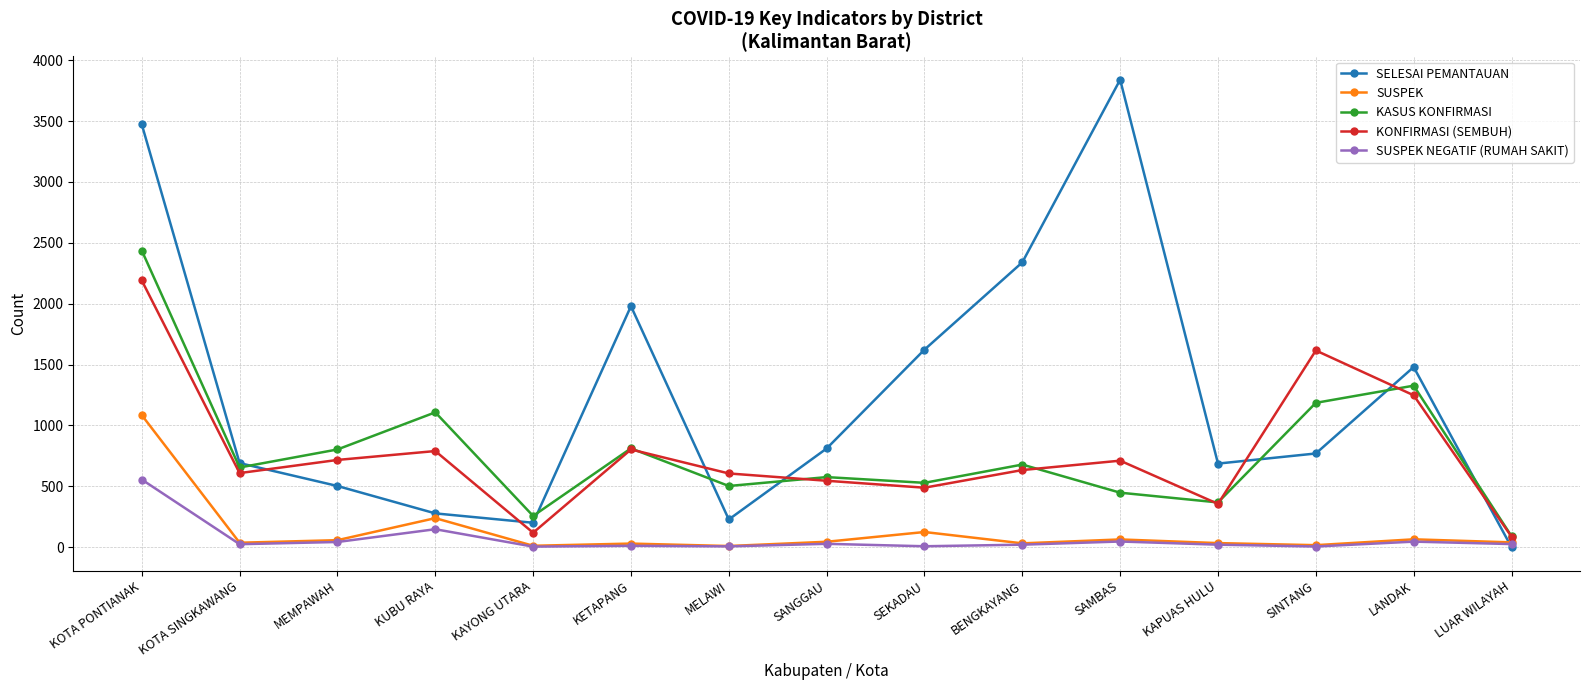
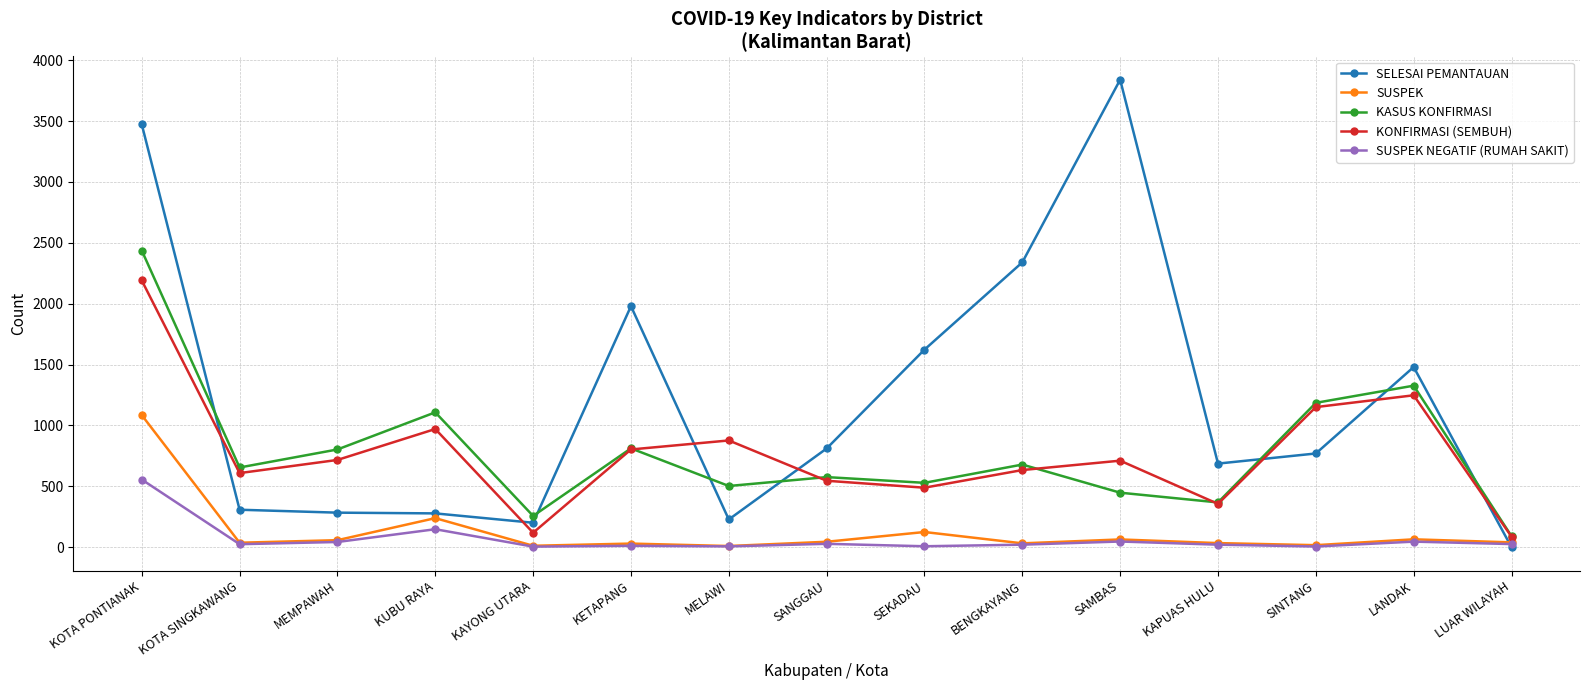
  {
    "SELESAI PEMANTAUAN": {
      "KOTA PONTIANAK": 3470,
-     "KOTA SINGKAWANG": 690,
-     "MEMPAWAH": 500,
+     "KOTA SINGKAWANG": 310,
+     "MEMPAWAH": 280,
      "KUBU RAYA": 280,
      "KAYONG UTARA": 200,
      "KETAPANG": 1980,
      "MELAWI": 230,
      "SANGGAU": 810,
      "SEKADAU": 1620,
      "BENGKAYANG": 2340,
      "SAMBAS": 3840,
      "KAPUAS HULU": 690,
      "SINTANG": 770,
      "LANDAK": 1480,
      "LUAR WILAYAH": 0
    },
    "SUSPEK": {
      "KOTA PONTIANAK": 1090,
      "KUBU RAYA": 240,
      "SEKADAU": 130
    },
    "KASUS KONFIRMASI": {
      "KOTA PONTIANAK": 2440,
      "KOTA SINGKAWANG": 660,
      "MEMPAWAH": 800,
      "KUBU RAYA": 1110,
      "KAYONG UTARA": 260,
      "MELAWI": 500,
      "SANGGAU": 580,
      "SEKADAU": 530,
      "BENGKAYANG": 680,
      "SAMBAS": 450,
      "SINTANG": 1190,
      "LANDAK": 1330
    },
    "KONFIRMASI (SEMBUH)": {
      "KOTA PONTIANAK": 2190,
      "KOTA SINGKAWANG": 610,
      "MEMPAWAH": 720,
-     "KUBU RAYA": 790,
+     "KUBU RAYA": 970,
      "KAYONG UTARA": 120,
-     "MELAWI": 610,
+     "MELAWI": 880,
      "SANGGAU": 550,
      "SEKADAU": 490,
      "BENGKAYANG": 630,
      "SAMBAS": 710,
-     "SINTANG": 1620,
+     "SINTANG": 1150,
      "LANDAK": 1250
    },
    "SUSPEK NEGATIF (RUMAH SAKIT)": {
      "KOTA PONTIANAK": 560,
      "KUBU RAYA": 150,
      "SEKADAU": 10
    }
  }
